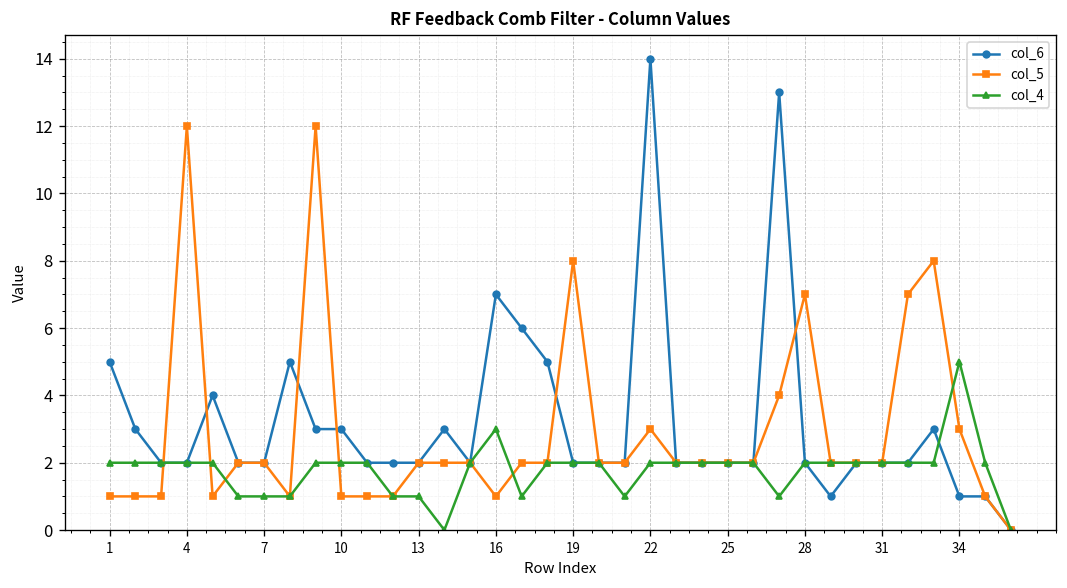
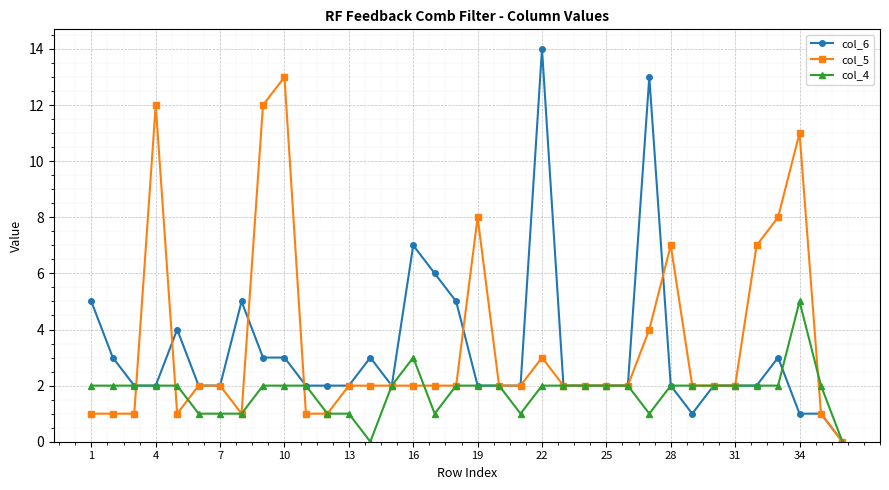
  {
    "col_6": {
      "1": 5,
      "10": 3,
      "16": 7,
      "22": 14,
      "34": 1
    },
    "col_5": {
      "1": 1,
      "4": 12,
-     "10": 1,
-     "16": 1,
+     "10": 13,
+     "16": 2,
      "19": 8,
      "22": 3,
      "28": 7,
-     "34": 3
+     "34": 11
    },
    "col_4": {
      "1": 2,
      "7": 1,
      "10": 2,
      "13": 1,
      "16": 3,
      "22": 2,
      "34": 5
    }
  }
